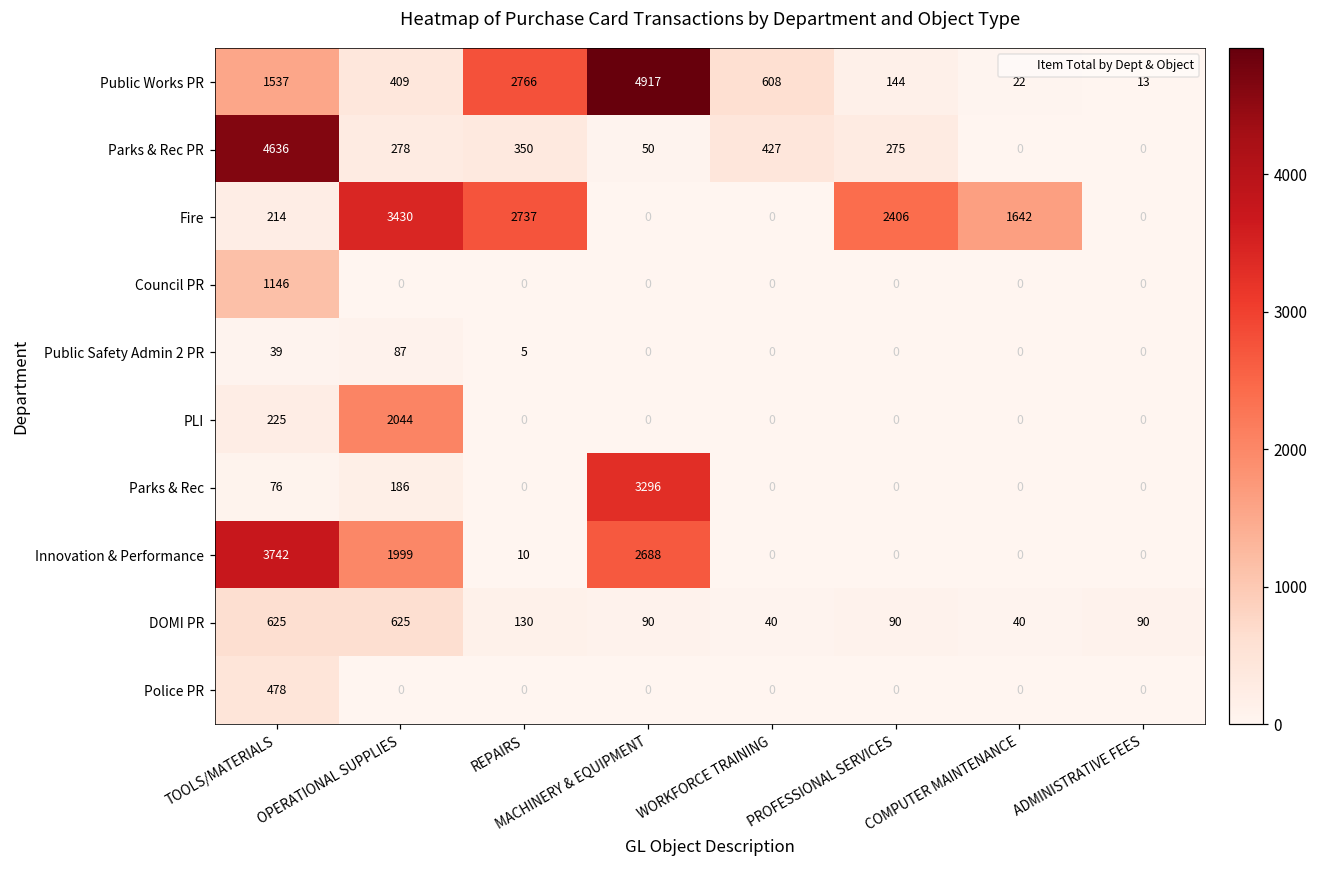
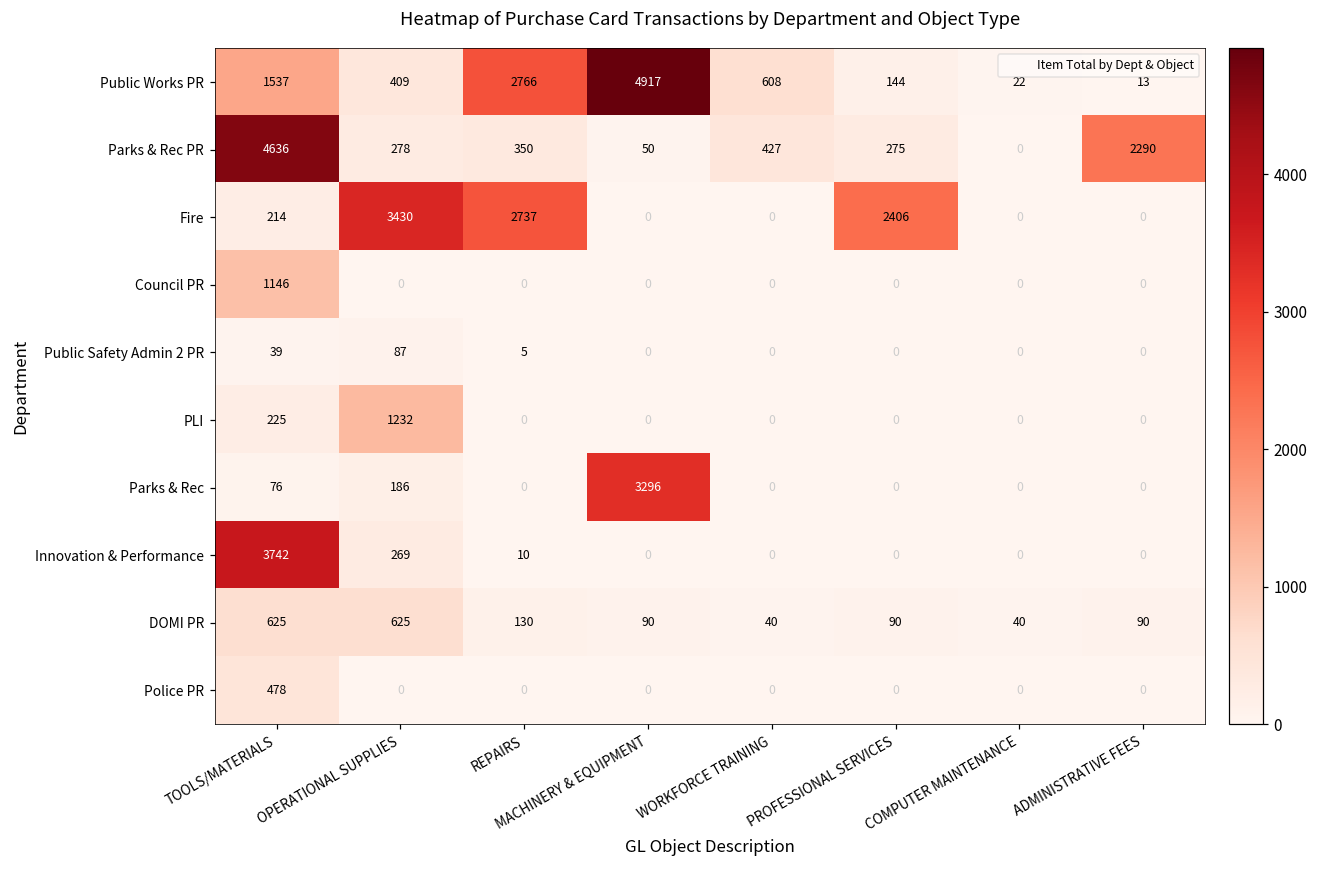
  {
    "Public Works PR": {
      "TOOLS/MATERIALS": 1537,
      "OPERATIONAL SUPPLIES": 409,
      "REPAIRS": 2766,
      "MACHINERY & EQUIPMENT": 4917,
      "WORKFORCE TRAINING": 608,
      "PROFESSIONAL SERVICES": 144,
      "COMPUTER MAINTENANCE": 22,
      "ADMINISTRATIVE FEES": 13
    },
    "Parks & Rec PR": {
      "TOOLS/MATERIALS": 4636,
      "OPERATIONAL SUPPLIES": 278,
      "REPAIRS": 350,
      "MACHINERY & EQUIPMENT": 50,
      "WORKFORCE TRAINING": 427,
      "PROFESSIONAL SERVICES": 275,
      "COMPUTER MAINTENANCE": 0,
-     "ADMINISTRATIVE FEES": 0
+     "ADMINISTRATIVE FEES": 2290
    },
    "Fire": {
      "TOOLS/MATERIALS": 214,
      "OPERATIONAL SUPPLIES": 3430,
      "REPAIRS": 2737,
      "MACHINERY & EQUIPMENT": 0,
      "WORKFORCE TRAINING": 0,
      "PROFESSIONAL SERVICES": 2406,
-     "COMPUTER MAINTENANCE": 1642,
+     "COMPUTER MAINTENANCE": 0,
      "ADMINISTRATIVE FEES": 0
    },
    "Council PR": {
      "TOOLS/MATERIALS": 1146,
      "OPERATIONAL SUPPLIES": 0,
      "REPAIRS": 0,
      "MACHINERY & EQUIPMENT": 0,
      "WORKFORCE TRAINING": 0,
      "PROFESSIONAL SERVICES": 0,
      "COMPUTER MAINTENANCE": 0,
      "ADMINISTRATIVE FEES": 0
    },
    "Public Safety Admin 2 PR": {
      "TOOLS/MATERIALS": 39,
      "OPERATIONAL SUPPLIES": 87,
      "REPAIRS": 5,
      "MACHINERY & EQUIPMENT": 0,
      "WORKFORCE TRAINING": 0,
      "PROFESSIONAL SERVICES": 0,
      "COMPUTER MAINTENANCE": 0,
      "ADMINISTRATIVE FEES": 0
    },
    "PLI": {
      "TOOLS/MATERIALS": 225,
-     "OPERATIONAL SUPPLIES": 2044,
+     "OPERATIONAL SUPPLIES": 1232,
      "REPAIRS": 0,
      "MACHINERY & EQUIPMENT": 0,
      "WORKFORCE TRAINING": 0,
      "PROFESSIONAL SERVICES": 0,
      "COMPUTER MAINTENANCE": 0,
      "ADMINISTRATIVE FEES": 0
    },
    "Parks & Rec": {
      "TOOLS/MATERIALS": 76,
      "OPERATIONAL SUPPLIES": 186,
      "REPAIRS": 0,
      "MACHINERY & EQUIPMENT": 3296,
      "WORKFORCE TRAINING": 0,
      "PROFESSIONAL SERVICES": 0,
      "COMPUTER MAINTENANCE": 0,
      "ADMINISTRATIVE FEES": 0
    },
    "Innovation & Performance": {
      "TOOLS/MATERIALS": 3742,
-     "OPERATIONAL SUPPLIES": 1999,
+     "OPERATIONAL SUPPLIES": 269,
      "REPAIRS": 10,
-     "MACHINERY & EQUIPMENT": 2688,
+     "MACHINERY & EQUIPMENT": 0,
      "WORKFORCE TRAINING": 0,
      "PROFESSIONAL SERVICES": 0,
      "COMPUTER MAINTENANCE": 0,
      "ADMINISTRATIVE FEES": 0
    },
    "DOMI PR": {
      "TOOLS/MATERIALS": 625,
      "OPERATIONAL SUPPLIES": 625,
      "REPAIRS": 130,
      "MACHINERY & EQUIPMENT": 90,
      "WORKFORCE TRAINING": 40,
      "PROFESSIONAL SERVICES": 90,
      "COMPUTER MAINTENANCE": 40,
      "ADMINISTRATIVE FEES": 90
    },
    "Police PR": {
      "TOOLS/MATERIALS": 478,
      "OPERATIONAL SUPPLIES": 0,
      "REPAIRS": 0,
      "MACHINERY & EQUIPMENT": 0,
      "WORKFORCE TRAINING": 0,
      "PROFESSIONAL SERVICES": 0,
      "COMPUTER MAINTENANCE": 0,
      "ADMINISTRATIVE FEES": 0
    }
  }
